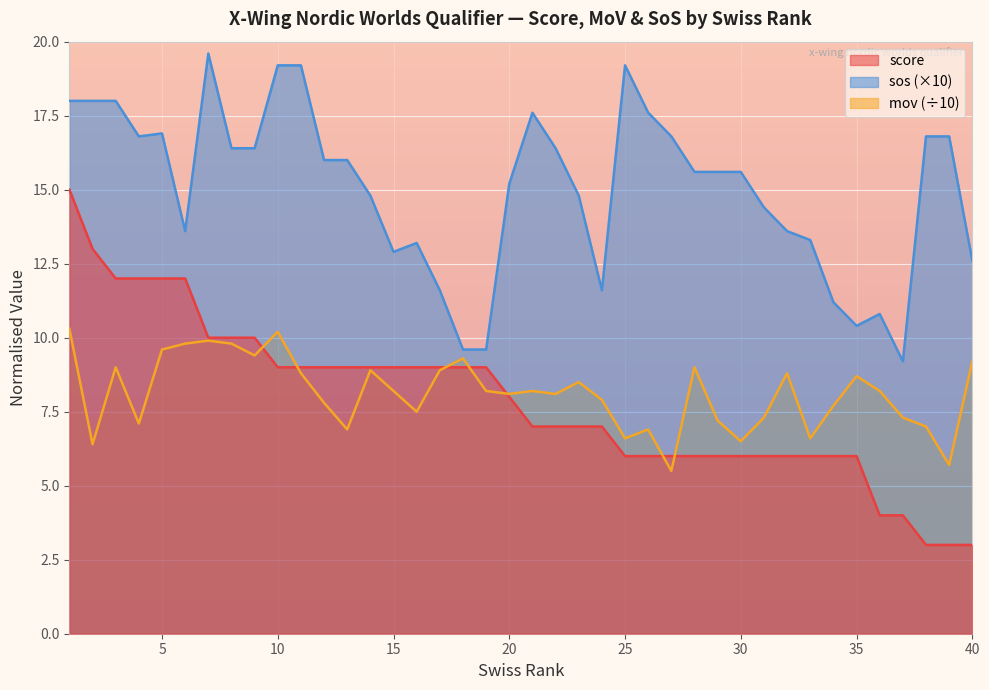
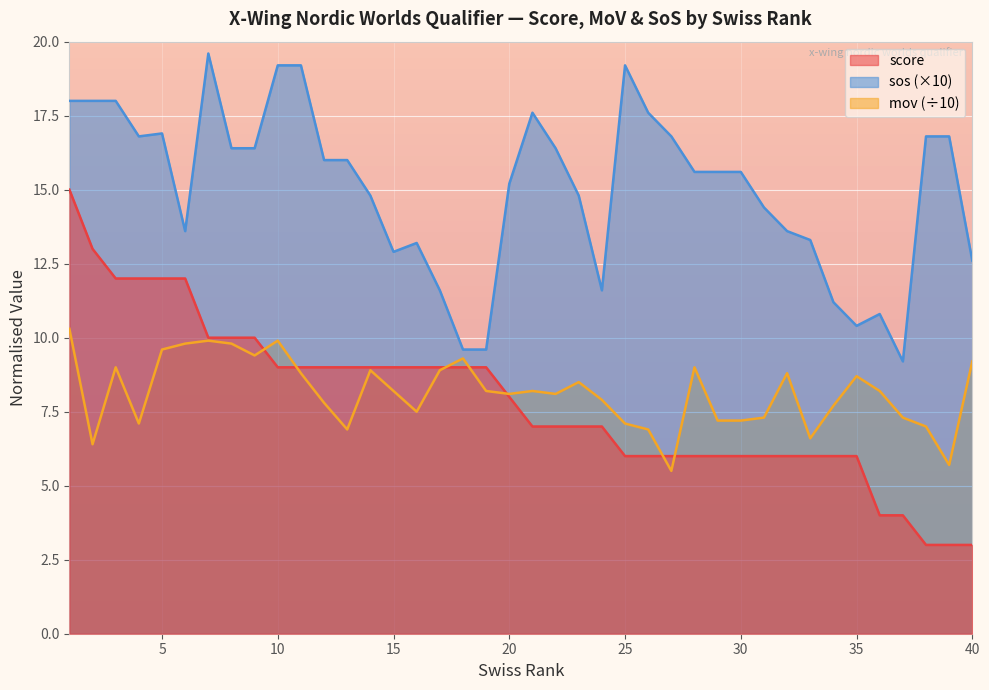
  {
    "score": {
      "5": 12.0,
      "10": 9.0,
      "15": 9.0,
      "20": 8.0,
      "25": 6.0,
      "30": 6.0,
      "35": 6.0,
      "40": 3.0
    },
    "sos (×10)": {
      "5": 16.9,
      "10": 19.2,
      "15": 12.9,
      "20": 15.2,
      "25": 19.2,
      "30": 15.6,
      "35": 10.4,
      "40": 12.6
    },
    "mov (÷10)": {
      "5": 9.6,
-     "10": 10.2,
+     "10": 9.9,
      "15": 8.2,
      "20": 8.1,
-     "25": 6.6,
-     "30": 6.5,
+     "25": 7.1,
+     "30": 7.2,
      "35": 8.7,
      "40": 9.2
    }
  }
